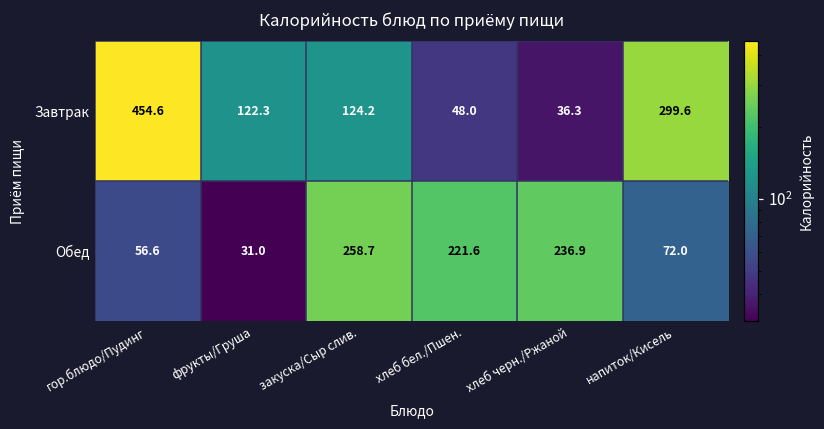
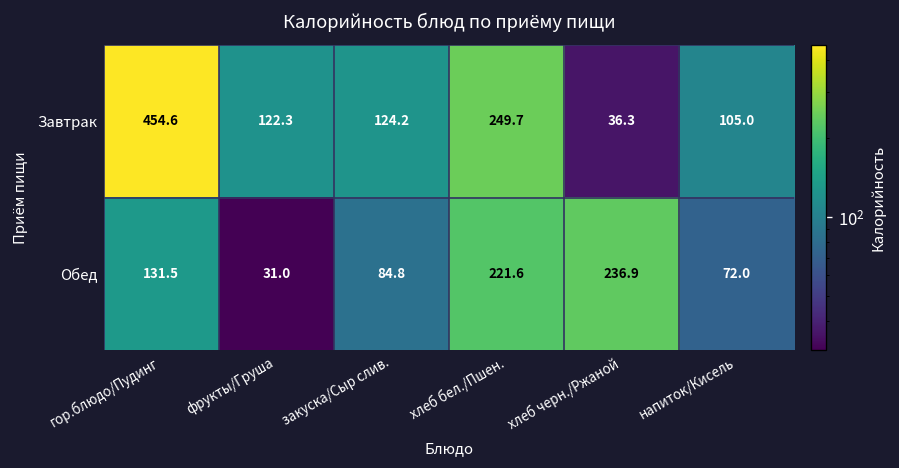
  {
    "Завтрак": {
      "гор.блюдо/Пудинг": 454.6,
      "фрукты/Груша": 122.3,
      "закуска/Сыр слив.": 124.2,
-     "хлеб бел./Пшен.": 48.0,
+     "хлеб бел./Пшен.": 249.7,
      "хлеб черн./Ржаной": 36.3,
-     "напиток/Кисель": 299.6
+     "напиток/Кисель": 105.0
    },
    "Обед": {
-     "гор.блюдо/Пудинг": 56.6,
+     "гор.блюдо/Пудинг": 131.5,
      "фрукты/Груша": 31.0,
-     "закуска/Сыр слив.": 258.7,
+     "закуска/Сыр слив.": 84.8,
      "хлеб бел./Пшен.": 221.6,
      "хлеб черн./Ржаной": 236.9,
      "напиток/Кисель": 72.0
    }
  }
